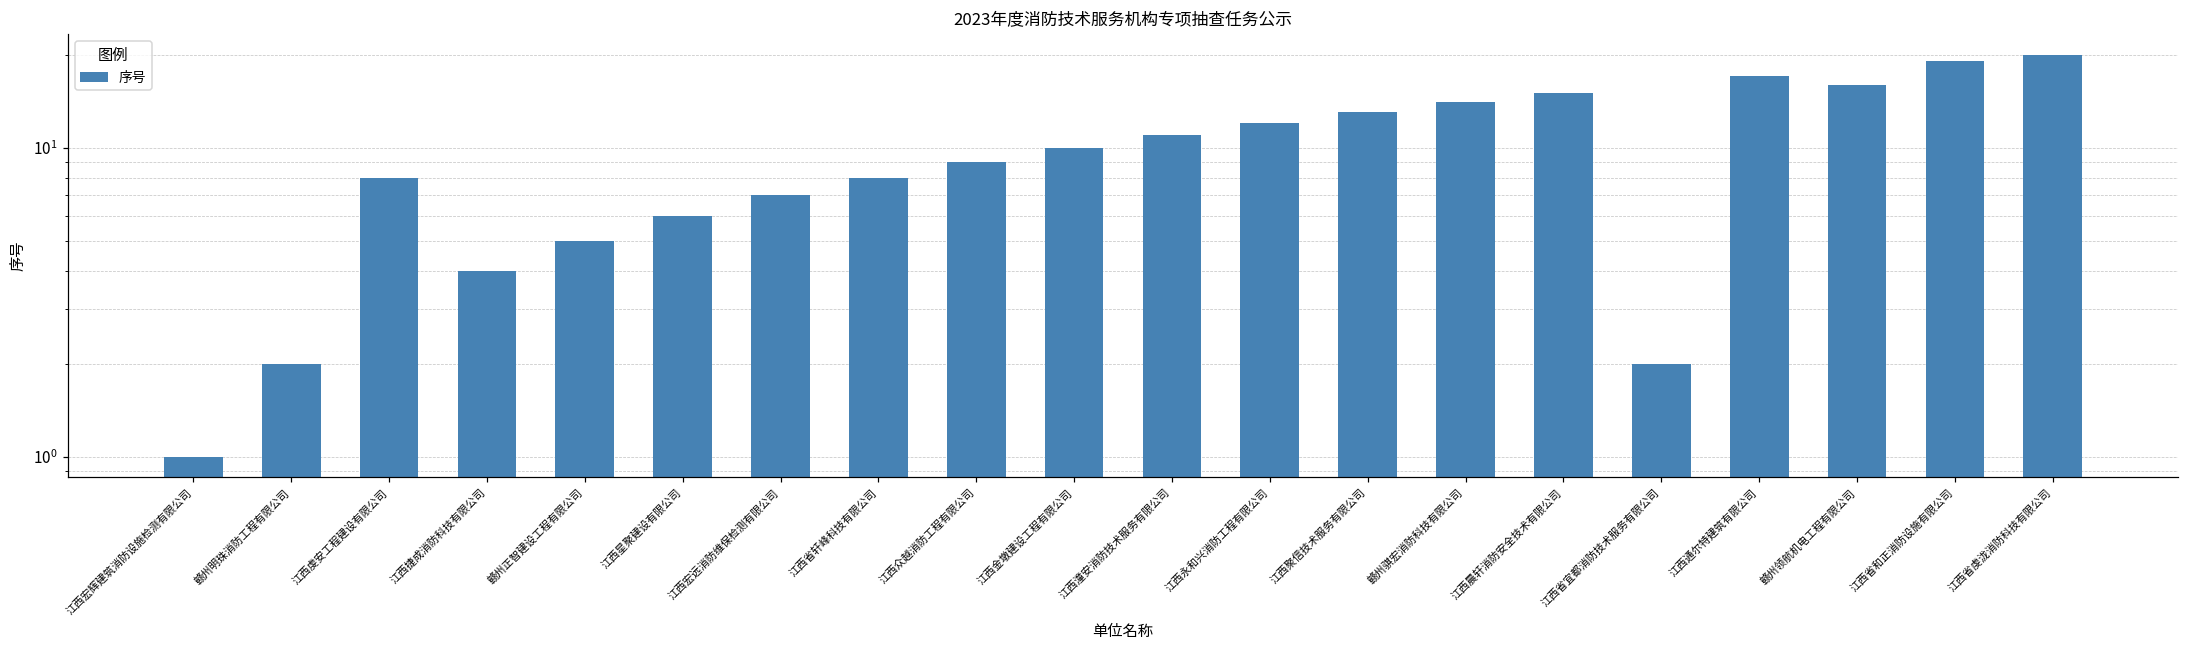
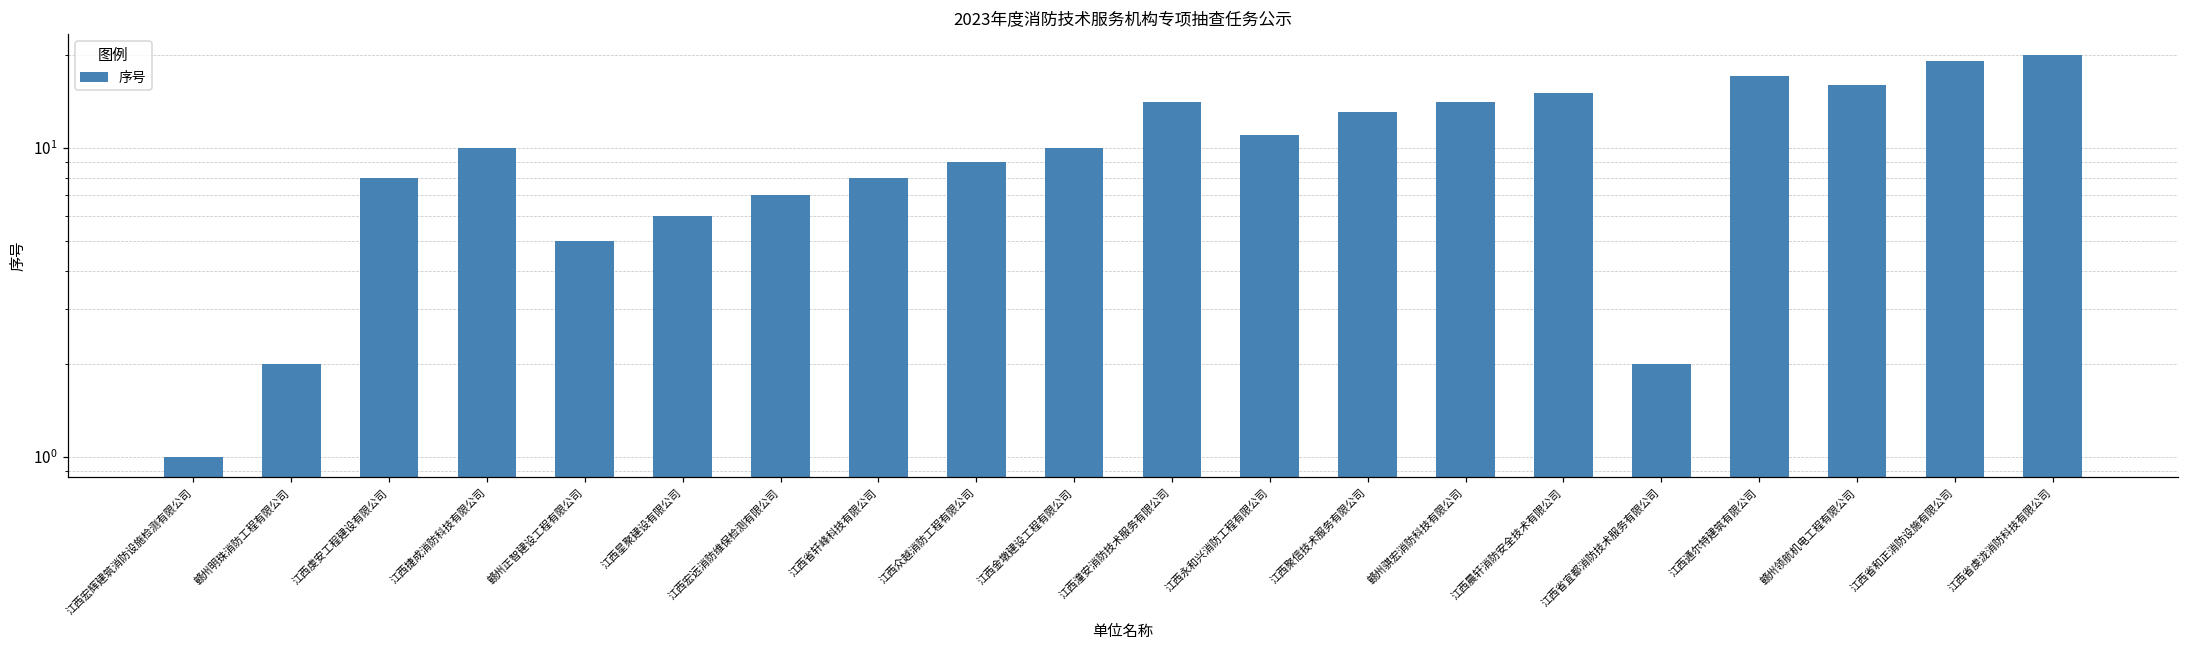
  {
    "江西宏辉建筑消防设施检测有限公司": 1,
    "赣州明珠消防工程有限公司": 2,
    "江西虔安工程建设有限公司": 8,
-   "江西捷成消防科技有限公司": 4,
+   "江西捷成消防科技有限公司": 10,
    "赣州正智建设工程有限公司": 5,
    "江西星聚建设有限公司": 6,
    "江西宏远消防维保检测有限公司": 7,
    "江西省轩峰科技有限公司": 8,
    "江西众越消防工程有限公司": 9,
    "江西金墩建设工程有限公司": 10,
-   "江西潼安消防技术服务有限公司": 11,
-   "江西永和兴消防工程有限公司": 12,
+   "江西潼安消防技术服务有限公司": 14,
+   "江西永和兴消防工程有限公司": 11,
    "江西聚信技术服务有限公司": 13,
    "赣州骐宏消防科技有限公司": 14,
    "江西晨轩消防安全技术有限公司": 15,
    "江西省宜都消防技术服务有限公司": 2,
    "江西通尔特建筑有限公司": 17,
    "赣州领航机电工程有限公司": 16,
    "江西省和正消防设施有限公司": 19,
    "江西省虔泷消防科技有限公司": 20
  }
